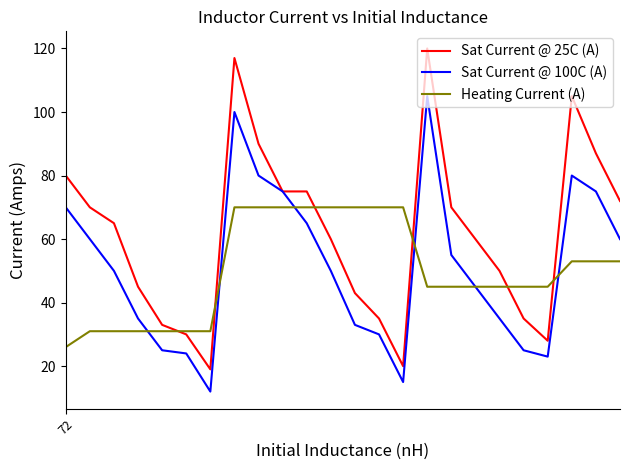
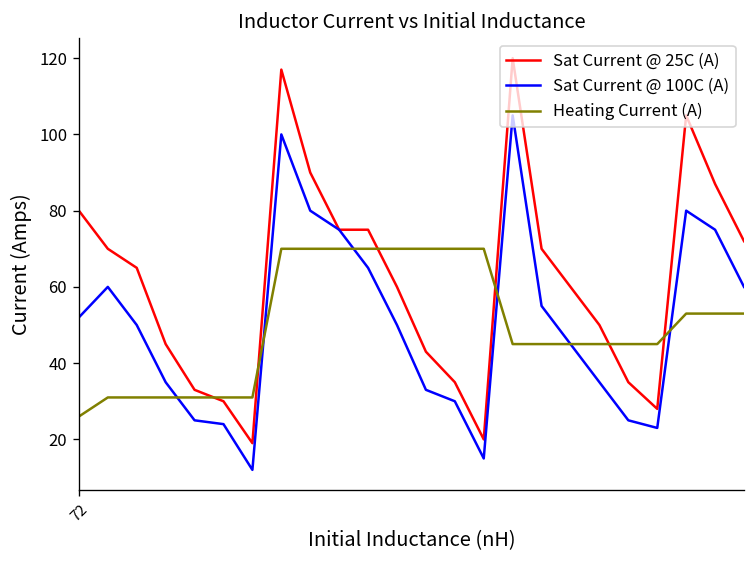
  {
    "Sat Current @ 25C (A)": {
      "72": 80
    },
    "Sat Current @ 100C (A)": {
-     "72": 70
+     "72": 52
    },
    "Heating Current (A)": {
      "72": 26
    }
  }
